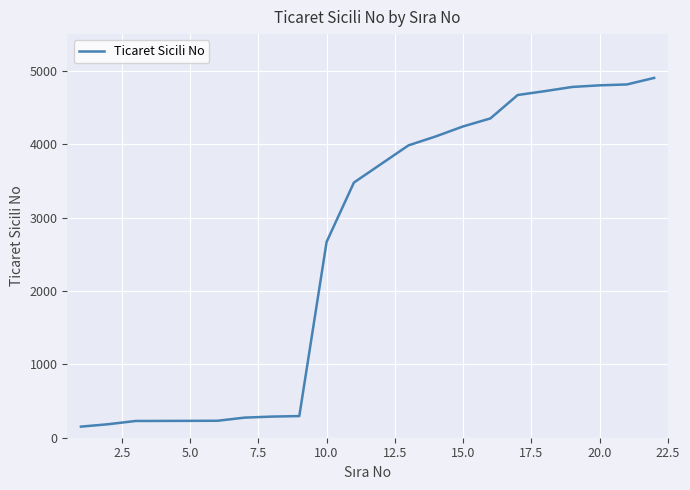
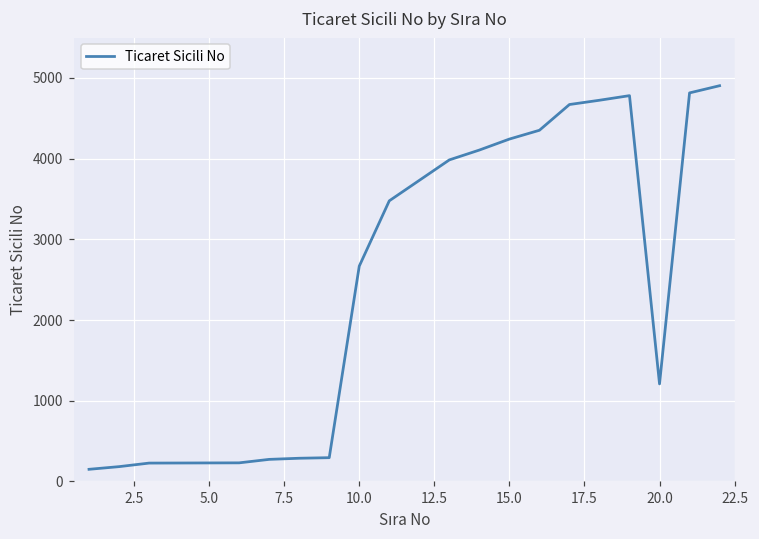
  {
    "10.0": 2700,
    "15.0": 4200,
-   "20.0": 4800
+   "20.0": 1200
  }
